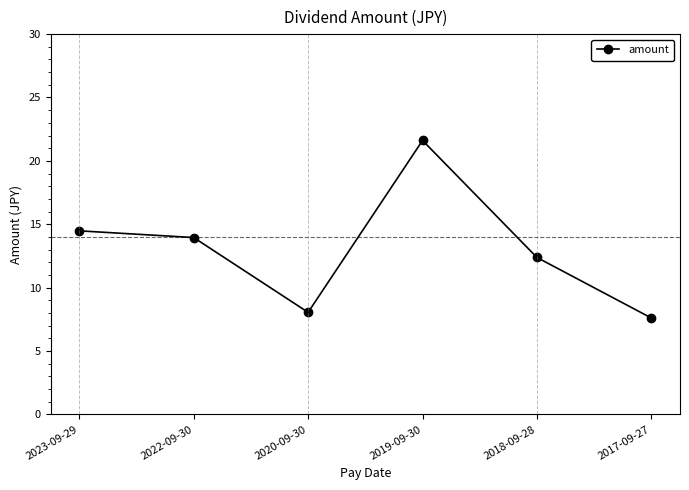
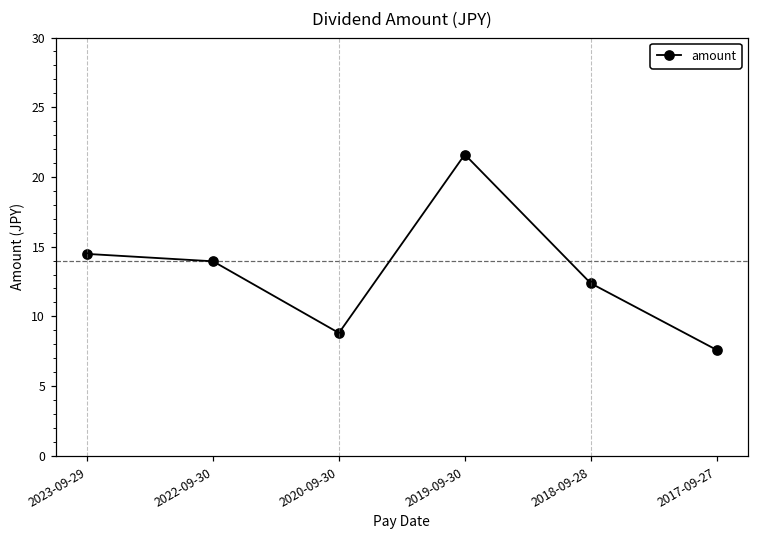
  {
    "2023-09-29": 14.5,
    "2022-09-30": 14.0,
-   "2020-09-30": 8.1,
+   "2020-09-30": 8.8,
    "2019-09-30": 21.6,
    "2018-09-28": 12.4,
    "2017-09-27": 7.6
  }
